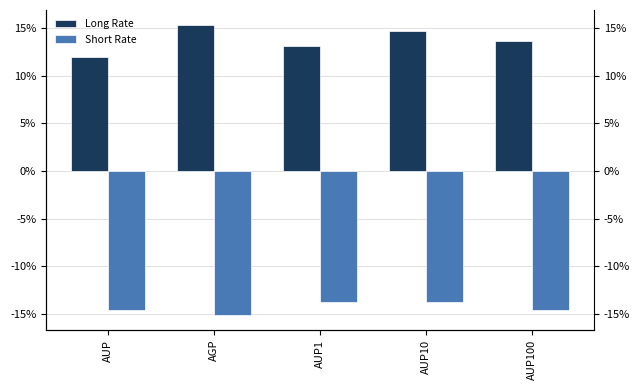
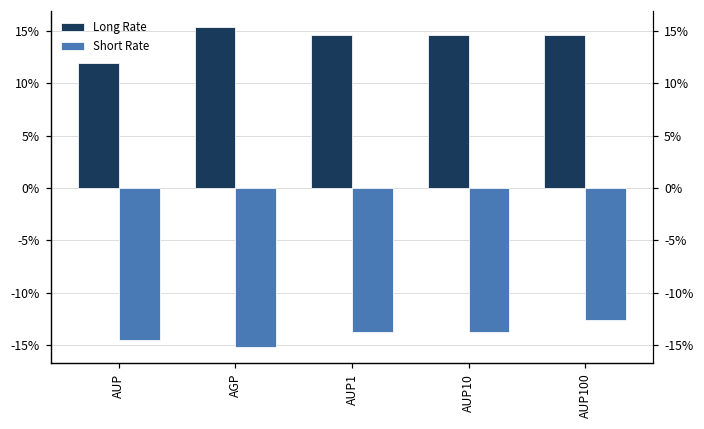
  {
    "Long Rate": {
      "AUP": "12%",
      "AGP": "15%",
-     "AUP1": "13%",
+     "AUP1": "15%",
      "AUP10": "15%",
-     "AUP100": "14%"
+     "AUP100": "15%"
    },
    "Short Rate": {
      "AUP": "-15%",
      "AGP": "-15%",
      "AUP1": "-14%",
      "AUP10": "-14%",
-     "AUP100": "-15%"
+     "AUP100": "-13%"
    }
  }
